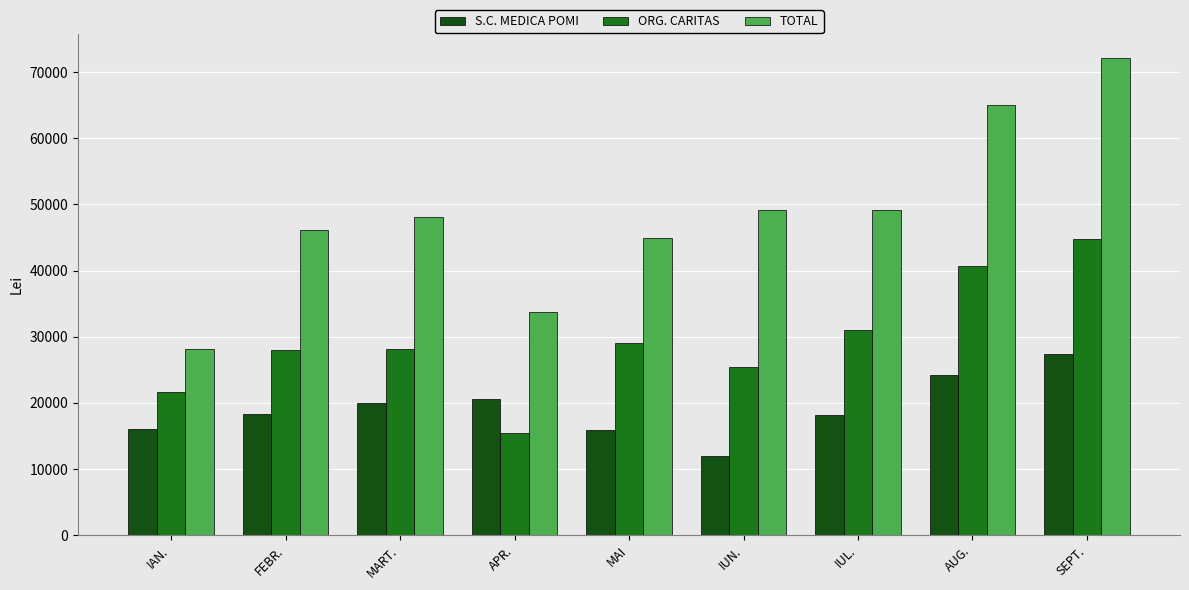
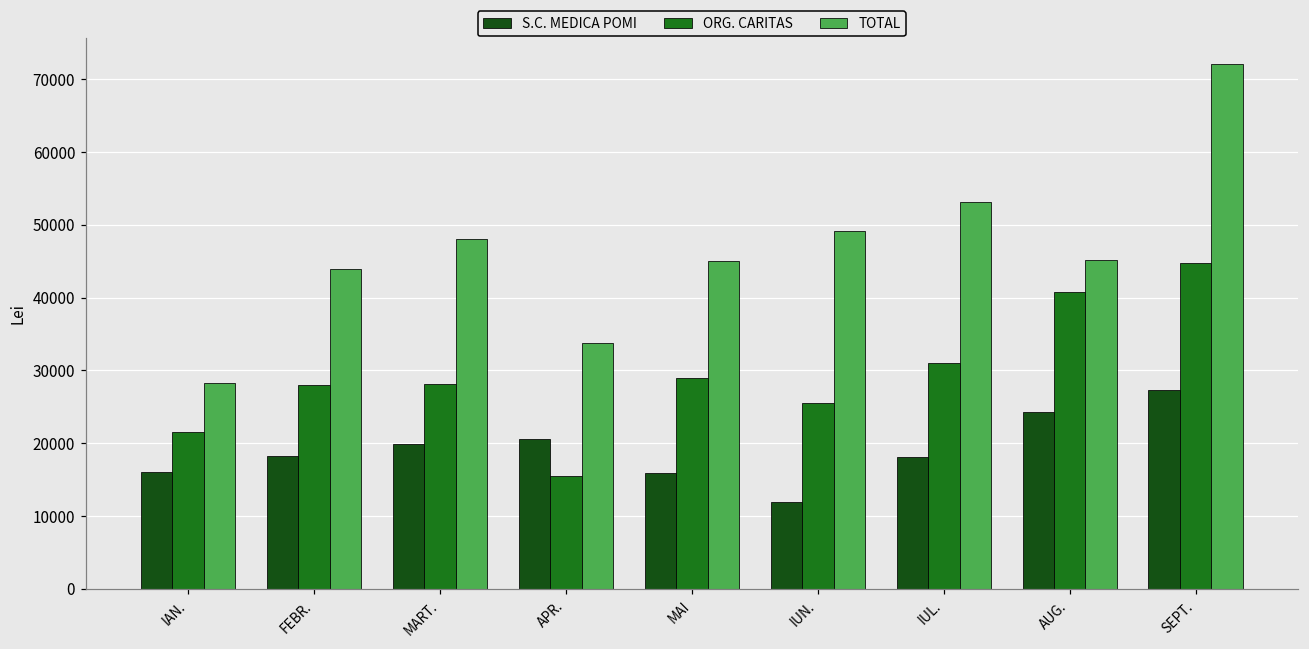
  {
    "TOTAL": {
      "IAN.": 28000,
-     "FEBR.": 46000,
+     "FEBR.": 44000,
      "MART.": 48000,
      "APR.": 34000,
      "MAI": 45000,
      "IUN.": 49000,
-     "IUL.": 49000,
-     "AUG.": 65000,
+     "IUL.": 53000,
+     "AUG.": 45000,
      "SEPT.": 72000
    }
  }
